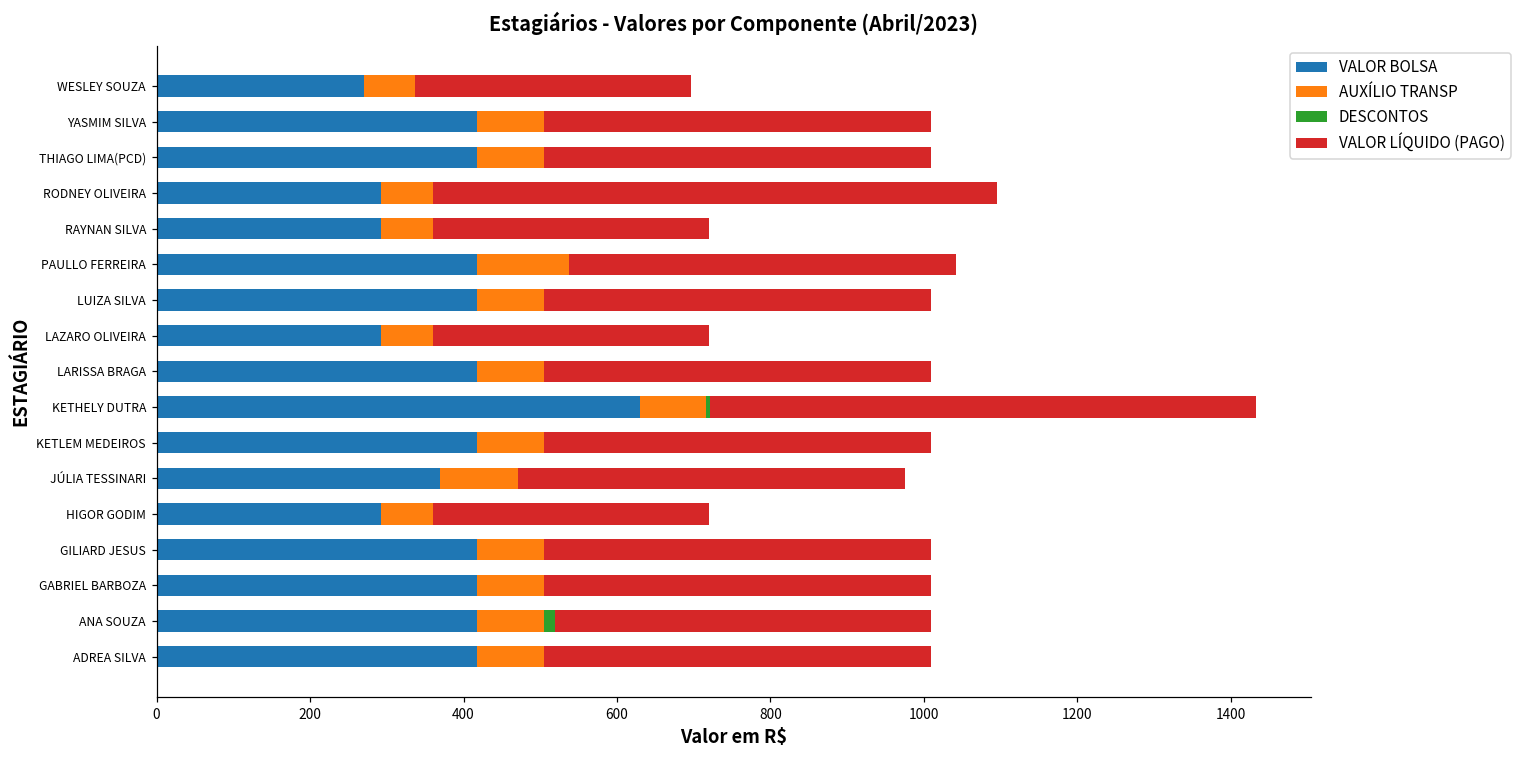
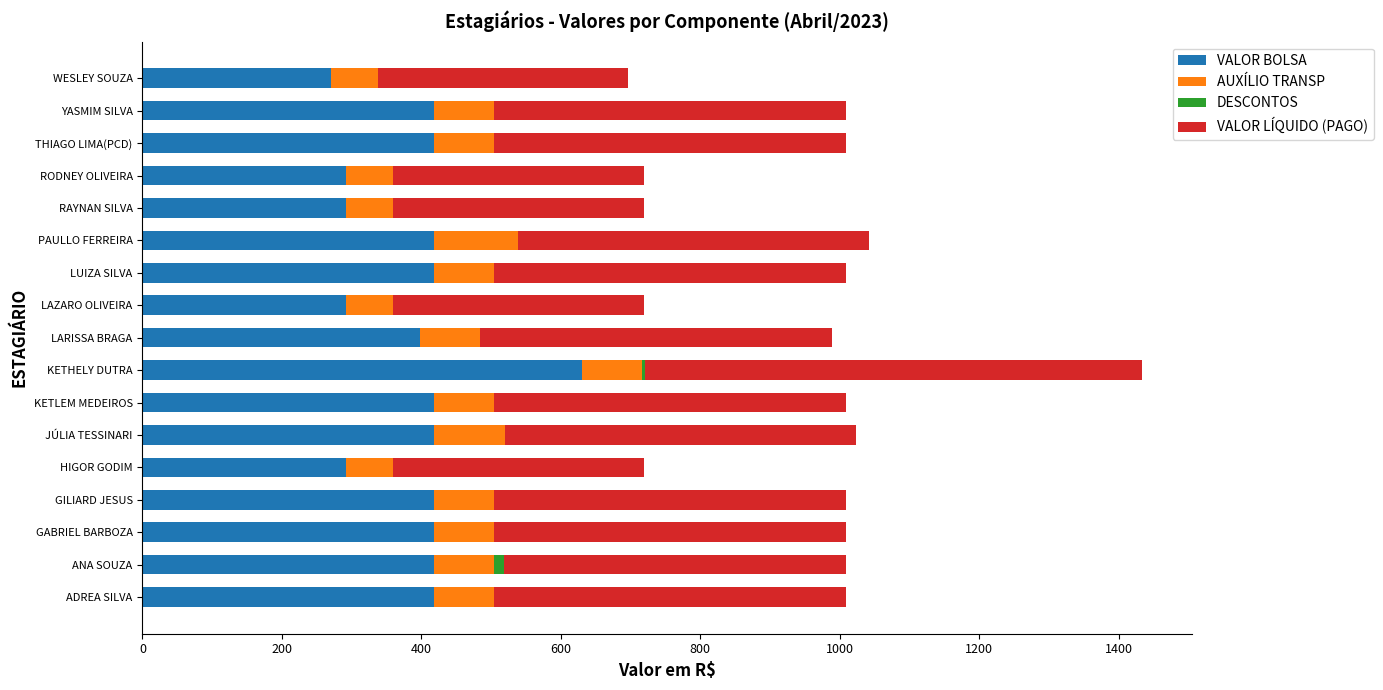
  {
    "VALOR BOLSA": {
      "WESLEY SOUZA": 270,
      "YASMIM SILVA": 420,
      "THIAGO LIMA(PCD)": 420,
      "RODNEY OLIVEIRA": 290,
      "RAYNAN SILVA": 290,
      "PAULLO FERREIRA": 420,
      "LUIZA SILVA": 420,
      "LAZARO OLIVEIRA": 290,
-     "LARISSA BRAGA": 420,
+     "LARISSA BRAGA": 400,
      "KETHELY DUTRA": 630,
      "KETLEM MEDEIROS": 420,
-     "JÚLIA TESSINARI": 370,
+     "JÚLIA TESSINARI": 420,
      "HIGOR GODIM": 290,
      "GILIARD JESUS": 420,
      "GABRIEL BARBOZA": 420,
      "ANA SOUZA": 420,
      "ADREA SILVA": 420
    },
    "AUXÍLIO TRANSP": {
      "WESLEY SOUZA": 70,
      "YASMIM SILVA": 90,
      "THIAGO LIMA(PCD)": 90,
      "RODNEY OLIVEIRA": 70,
      "RAYNAN SILVA": 70,
      "PAULLO FERREIRA": 120,
      "LUIZA SILVA": 90,
      "LAZARO OLIVEIRA": 70,
      "LARISSA BRAGA": 90,
      "KETHELY DUTRA": 90,
      "KETLEM MEDEIROS": 90,
      "JÚLIA TESSINARI": 100,
      "HIGOR GODIM": 70,
      "GILIARD JESUS": 90,
      "GABRIEL BARBOZA": 90,
      "ANA SOUZA": 90,
      "ADREA SILVA": 90
    },
    "DESCONTOS": {
      "WESLEY SOUZA": 0,
      "YASMIM SILVA": 0,
      "THIAGO LIMA(PCD)": 0,
      "RODNEY OLIVEIRA": 0,
      "RAYNAN SILVA": 0,
      "PAULLO FERREIRA": 0,
      "LUIZA SILVA": 0,
      "LAZARO OLIVEIRA": 0,
      "LARISSA BRAGA": 0,
      "KETHELY DUTRA": 0,
      "KETLEM MEDEIROS": 0,
      "JÚLIA TESSINARI": 0,
      "HIGOR GODIM": 0,
      "GILIARD JESUS": 0,
      "GABRIEL BARBOZA": 0,
      "ANA SOUZA": 10,
      "ADREA SILVA": 0
    },
    "VALOR LÍQUIDO (PAGO)": {
      "WESLEY SOUZA": 360,
      "YASMIM SILVA": 500,
      "THIAGO LIMA(PCD)": 500,
-     "RODNEY OLIVEIRA": 740,
+     "RODNEY OLIVEIRA": 360,
      "RAYNAN SILVA": 360,
      "PAULLO FERREIRA": 500,
      "LUIZA SILVA": 500,
      "LAZARO OLIVEIRA": 360,
      "LARISSA BRAGA": 500,
      "KETHELY DUTRA": 710,
      "KETLEM MEDEIROS": 500,
      "JÚLIA TESSINARI": 500,
      "HIGOR GODIM": 360,
      "GILIARD JESUS": 500,
      "GABRIEL BARBOZA": 500,
      "ANA SOUZA": 490,
      "ADREA SILVA": 500
    }
  }
